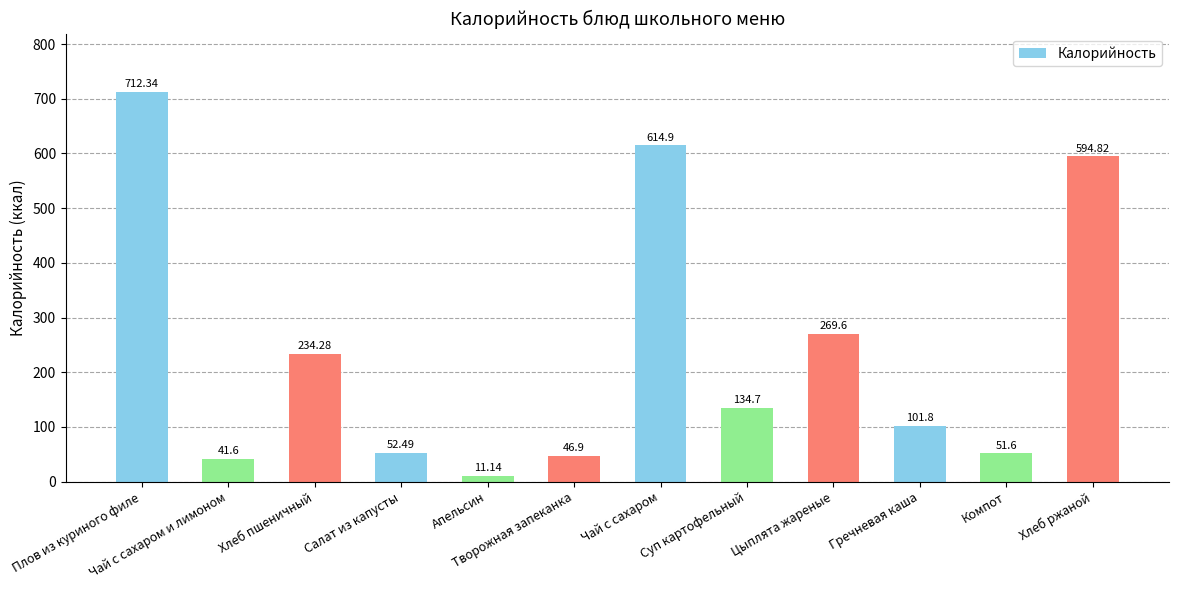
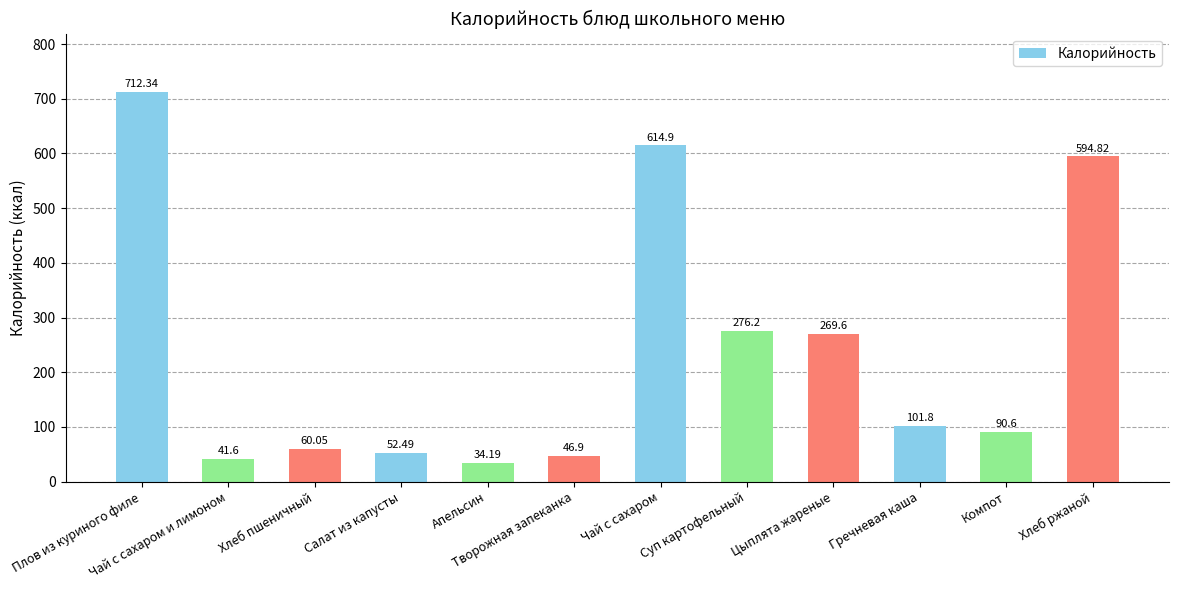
  {
    "Плов из куриного филе": 712.34,
    "Чай с сахаром и лимоном": 41.6,
-   "Хлеб пшеничный": 234.28,
+   "Хлеб пшеничный": 60.05,
    "Салат из капусты": 52.49,
-   "Апельсин": 11.14,
+   "Апельсин": 34.19,
    "Творожная запеканка": 46.9,
    "Чай с сахаром": 614.9,
-   "Суп картофельный": 134.7,
+   "Суп картофельный": 276.2,
    "Цыплята жареные": 269.6,
    "Гречневая каша": 101.8,
-   "Компот": 51.6,
+   "Компот": 90.6,
    "Хлеб ржаной": 594.82
  }
